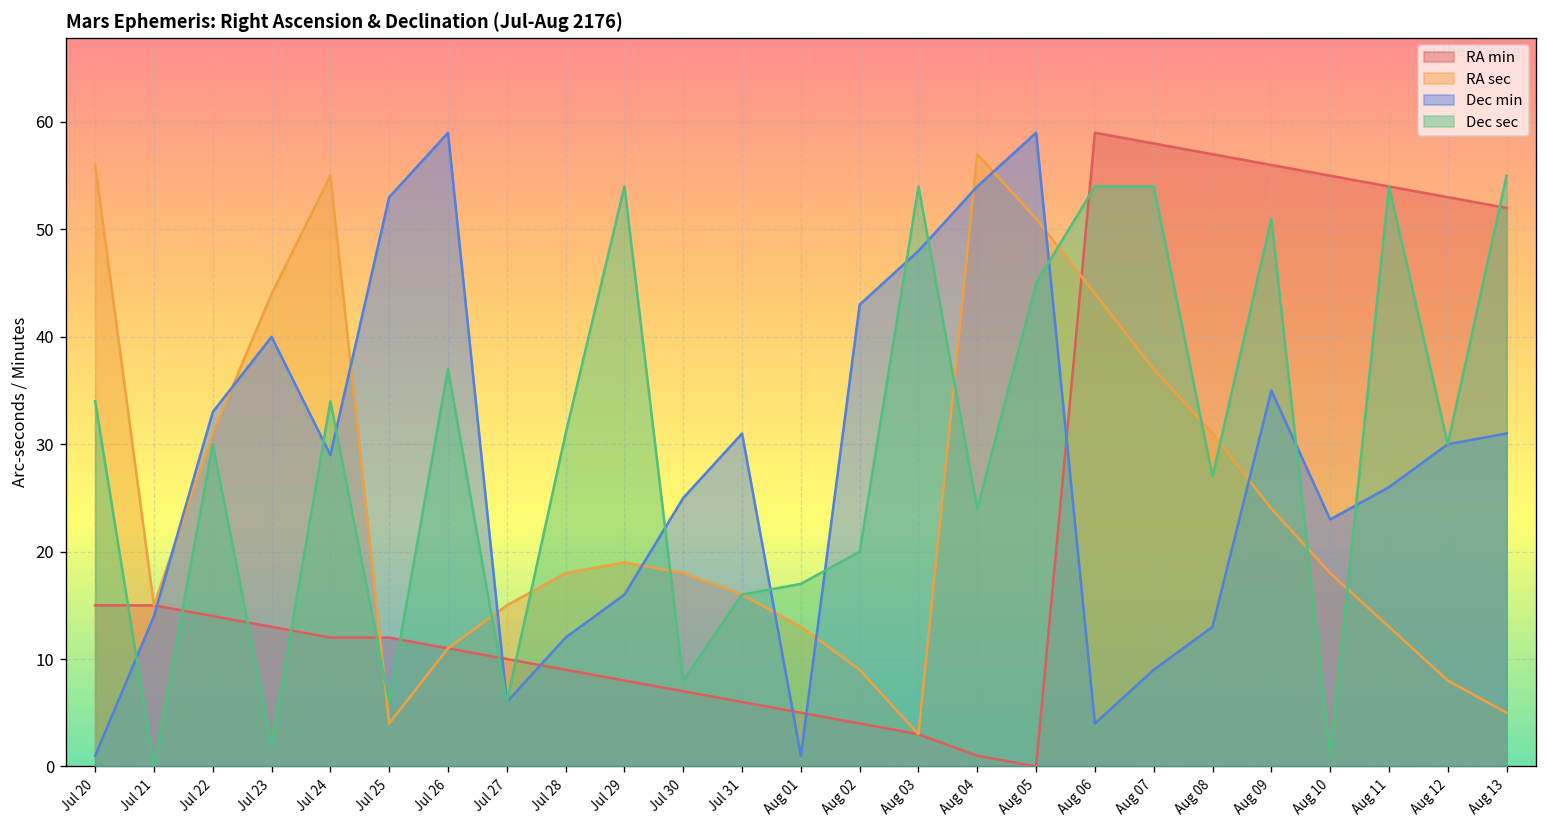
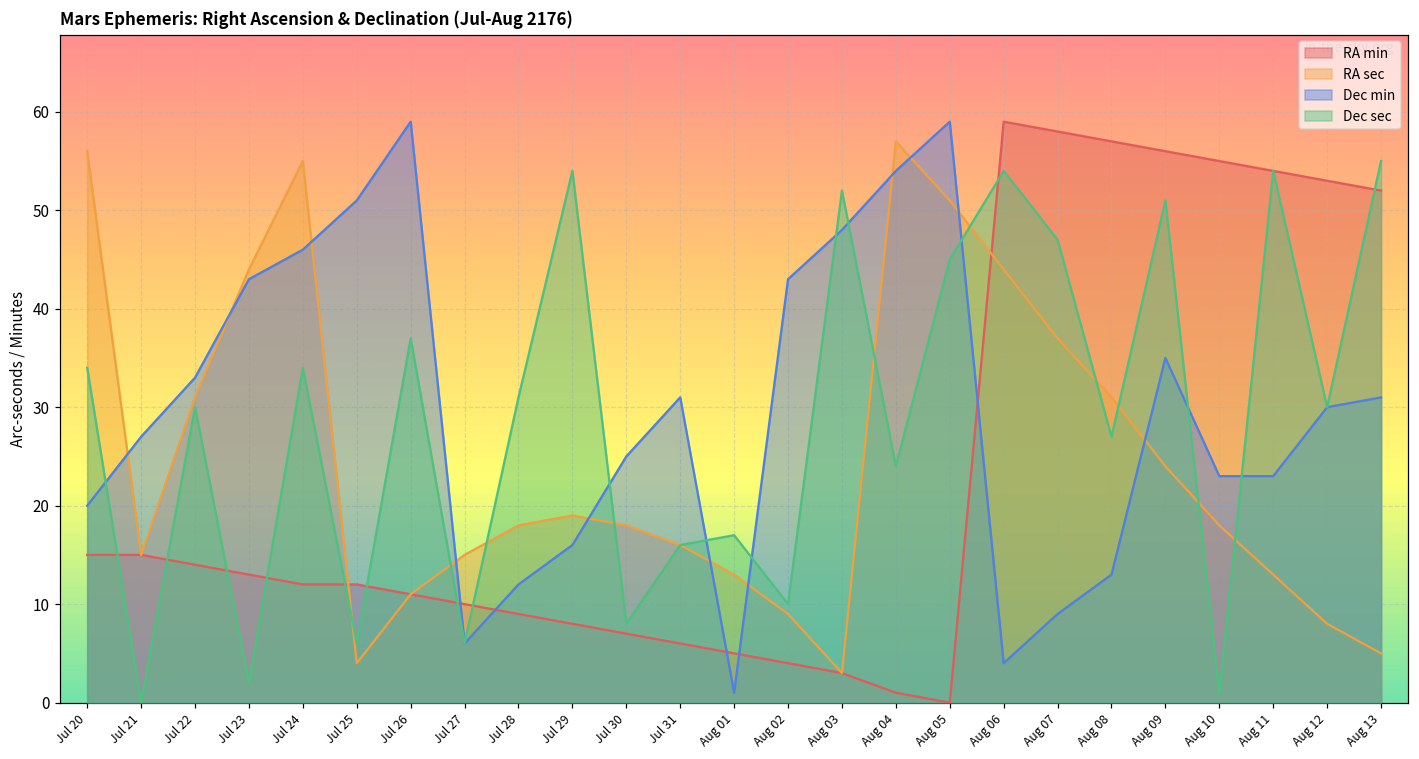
  {
    "Dec min": {
-     "Jul 20": 1,
-     "Jul 21": 14,
+     "Jul 20": 20,
+     "Jul 21": 27,
      "Jul 22": 33,
-     "Jul 23": 40,
-     "Jul 24": 29,
-     "Jul 25": 53,
+     "Jul 23": 43,
+     "Jul 24": 46,
+     "Jul 25": 51,
      "Jul 26": 59,
      "Jul 28": 12,
      "Jul 29": 16,
      "Jul 30": 25,
      "Jul 31": 31,
      "Aug 01": 1,
      "Aug 02": 43,
      "Aug 03": 48,
      "Aug 04": 54,
      "Aug 05": 59,
      "Aug 06": 4,
      "Aug 07": 9,
      "Aug 08": 13,
      "Aug 09": 35,
      "Aug 10": 23,
-     "Aug 11": 26,
+     "Aug 11": 23,
      "Aug 13": 31
    },
    "Dec sec": {
      "Jul 20": 34,
      "Jul 21": 0,
      "Jul 22": 30,
      "Jul 23": 2,
      "Jul 24": 34,
      "Jul 25": 6,
      "Jul 26": 37,
      "Jul 28": 31,
      "Jul 29": 54,
      "Jul 30": 8,
      "Aug 01": 17,
-     "Aug 02": 20,
-     "Aug 03": 54,
+     "Aug 02": 10,
+     "Aug 03": 52,
      "Aug 04": 24,
      "Aug 05": 45,
      "Aug 06": 54,
-     "Aug 07": 54,
+     "Aug 07": 47,
      "Aug 08": 27,
      "Aug 09": 51,
      "Aug 10": 1,
      "Aug 13": 55
    }
  }
